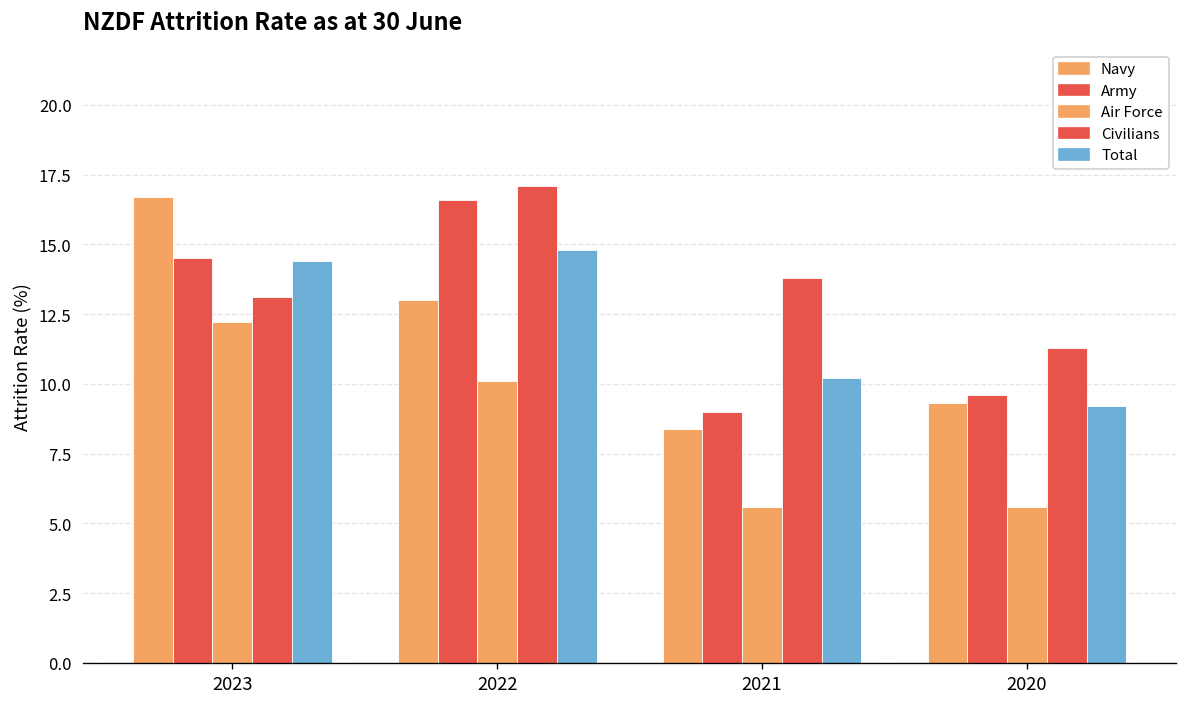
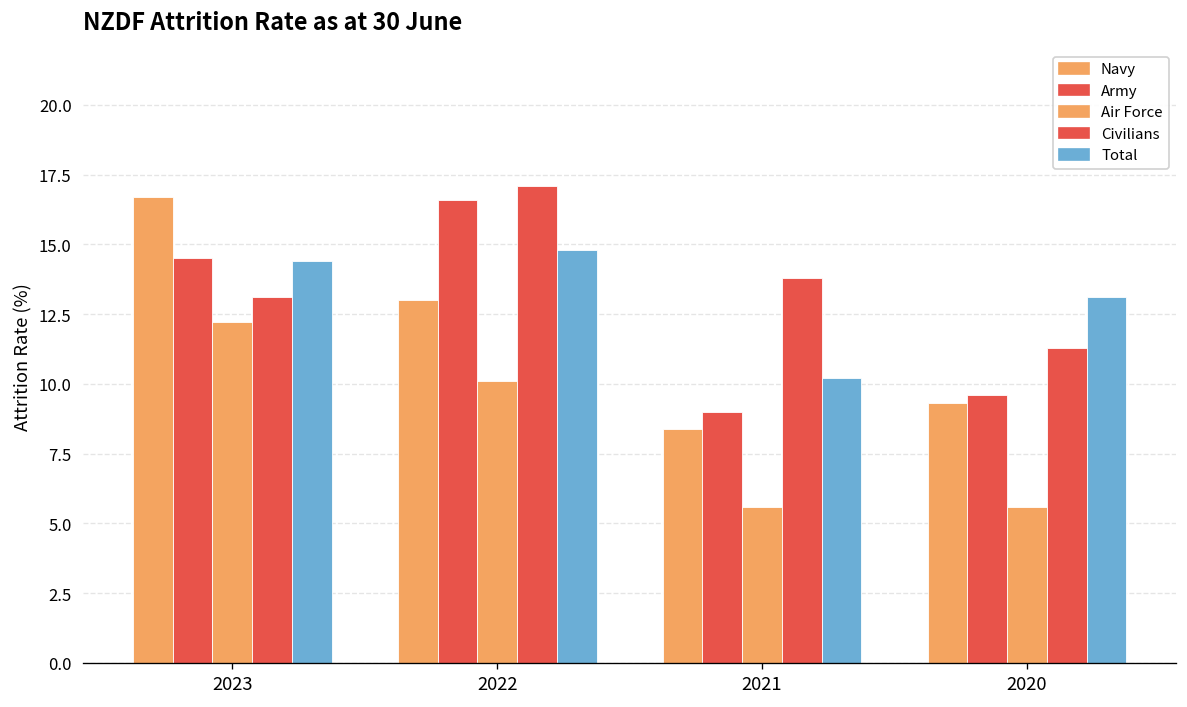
  {
    "Total": {
      "2023": 14.4,
      "2022": 14.8,
      "2021": 10.2,
-     "2020": 9.2
+     "2020": 13.1
    }
  }
